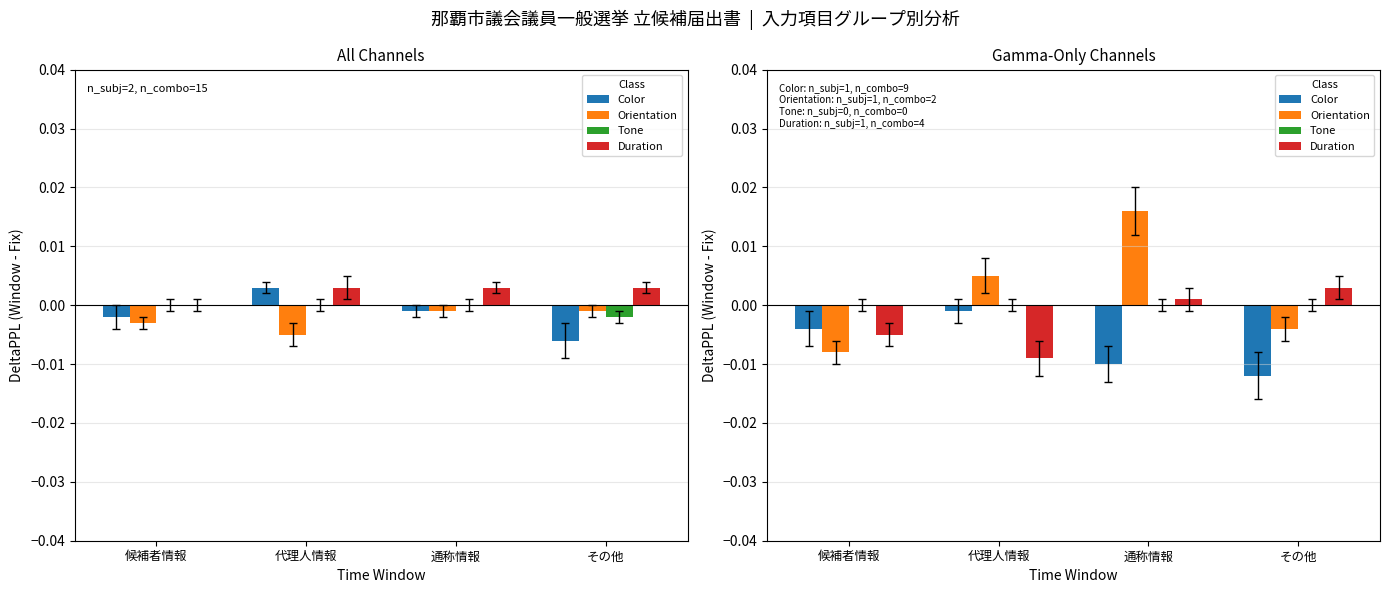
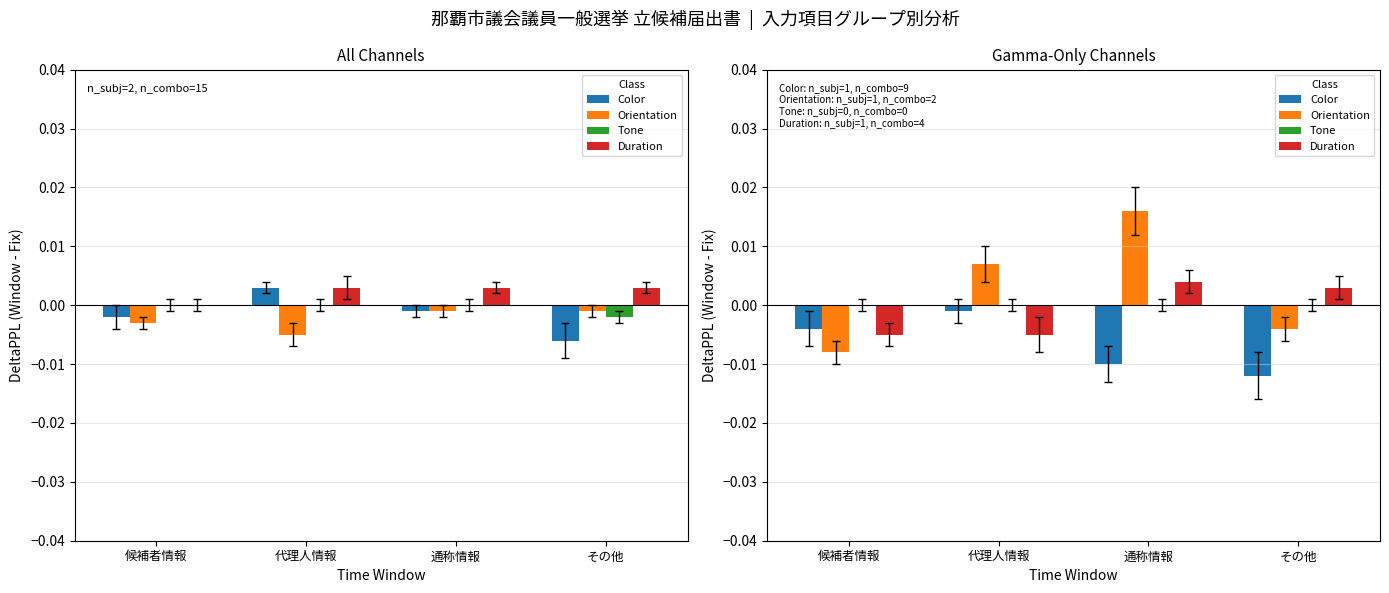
  {
    "All Channels": {
      "Orientation": {
        "候補者情報": -0.003,
        "代理人情報": -0.005,
        "通称情報": -0.001,
        "その他": -0.001
      },
      "Tone": {
        "候補者情報": 0.000,
        "代理人情報": 0.000,
        "通称情報": 0.000,
        "その他": -0.002
      },
      "Duration": {
        "候補者情報": 0.000,
        "代理人情報": 0.003,
        "通称情報": 0.003,
        "その他": 0.003
      }
    },
    "Gamma-Only Channels": {
      "Orientation": {
        "候補者情報": -0.008,
-       "代理人情報": 0.005,
+       "代理人情報": 0.007,
        "通称情報": 0.016,
        "その他": -0.004
      },
      "Tone": {
        "候補者情報": 0.000,
        "代理人情報": 0.000,
        "通称情報": 0.000,
        "その他": 0.000
      },
      "Duration": {
        "候補者情報": -0.005,
-       "代理人情報": -0.009,
-       "通称情報": 0.001,
+       "代理人情報": -0.005,
+       "通称情報": 0.004,
        "その他": 0.003
      }
    }
  }
